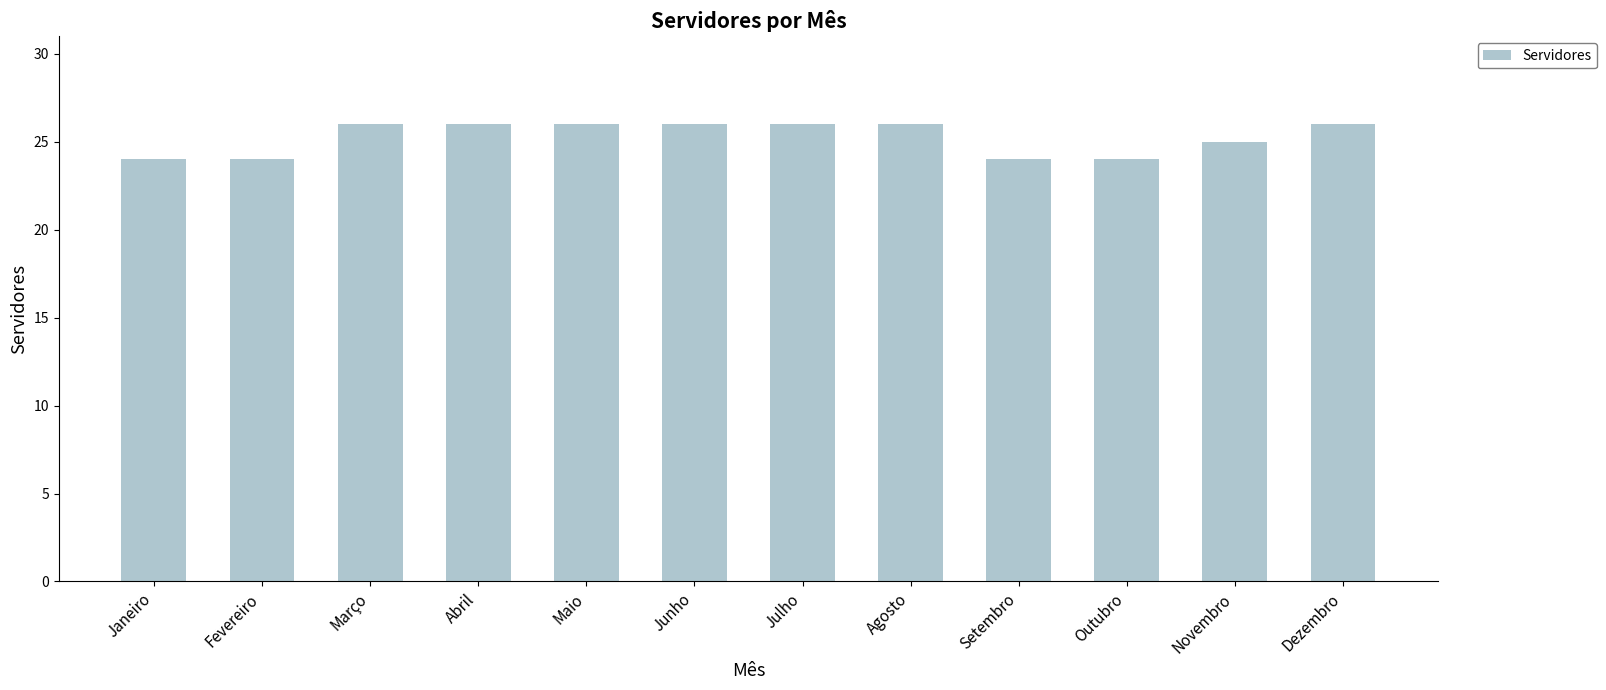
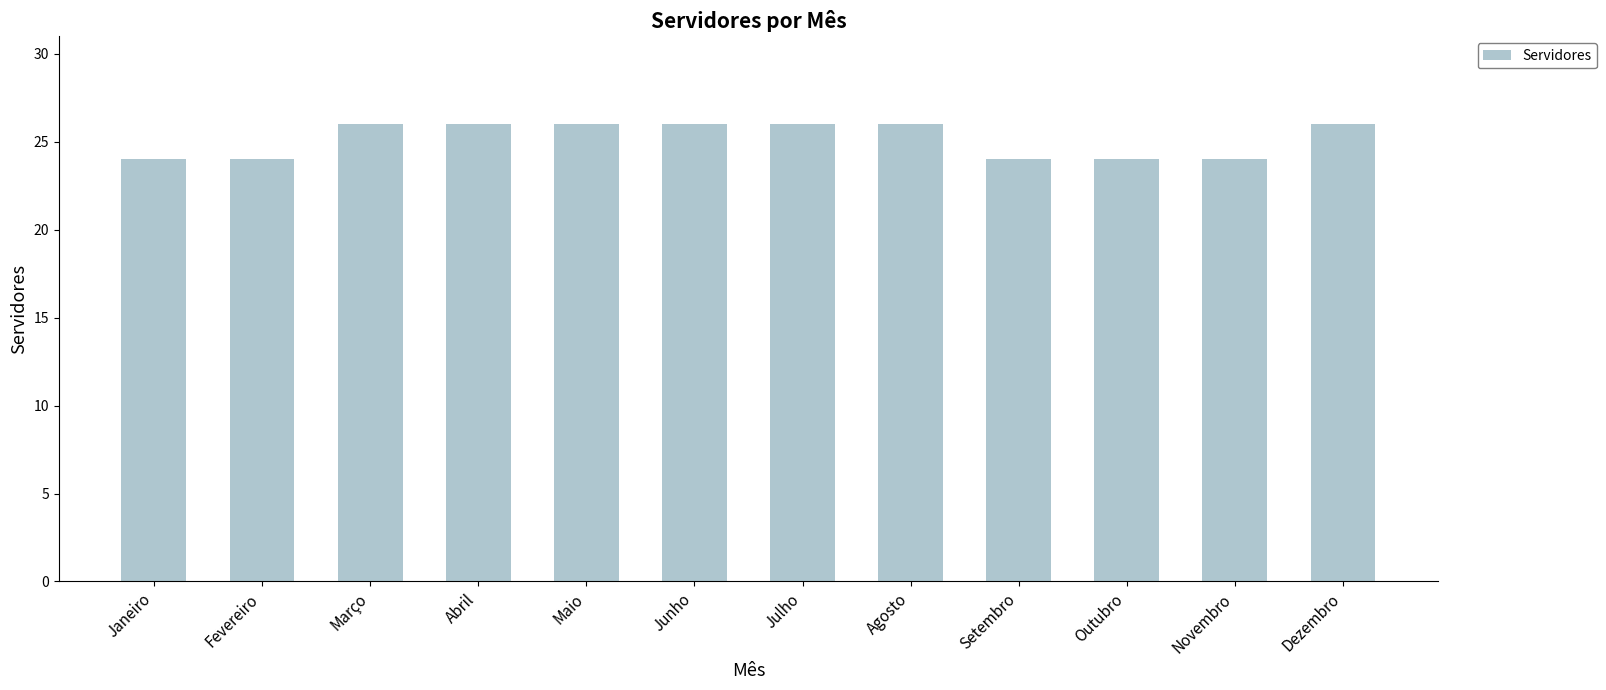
  {
    "Janeiro": 24,
    "Fevereiro": 24,
    "Março": 26,
    "Abril": 26,
    "Maio": 26,
    "Junho": 26,
    "Julho": 26,
    "Agosto": 26,
    "Setembro": 24,
    "Outubro": 24,
-   "Novembro": 25,
+   "Novembro": 24,
    "Dezembro": 26
  }
